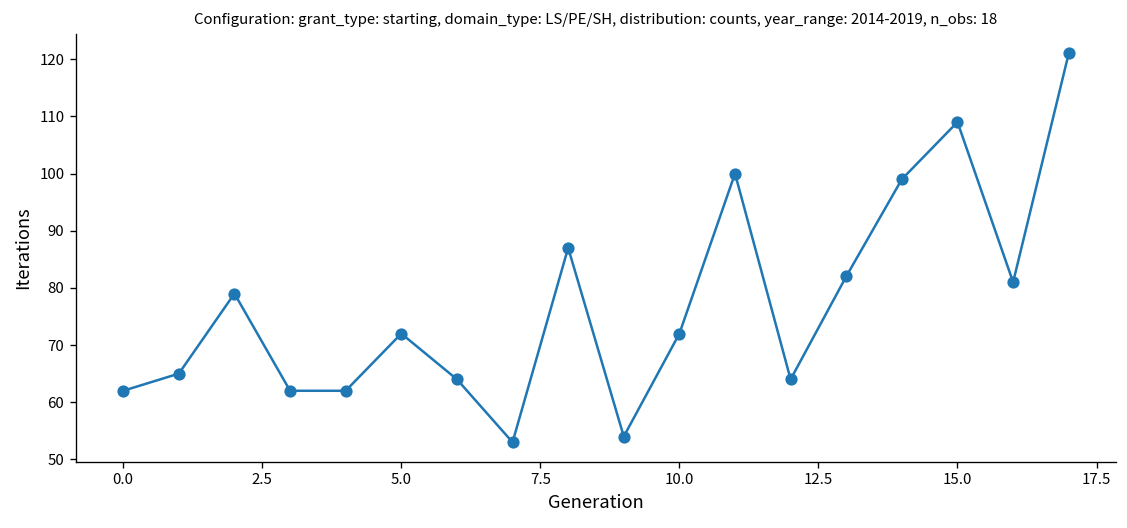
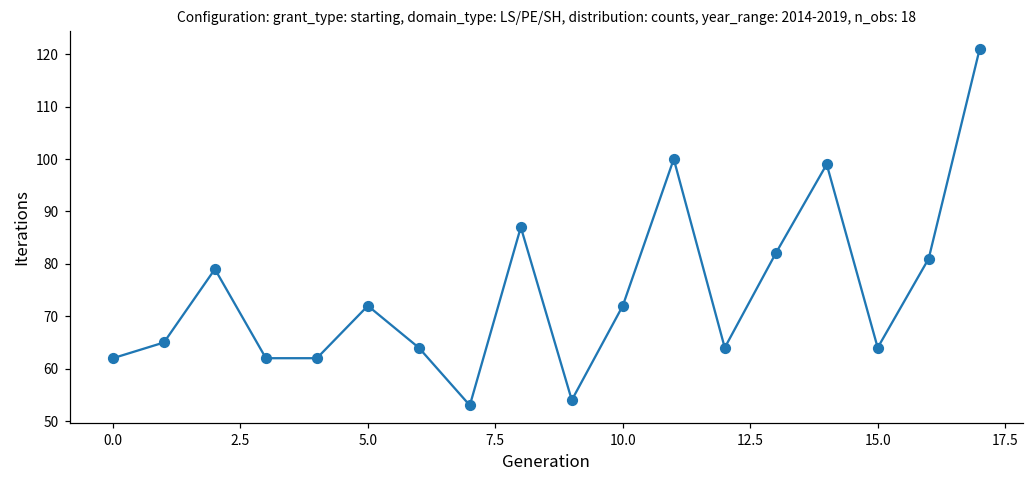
  {
    "0.0": 62,
    "5.0": 72,
    "10.0": 72,
-   "15.0": 109
+   "15.0": 64
  }
